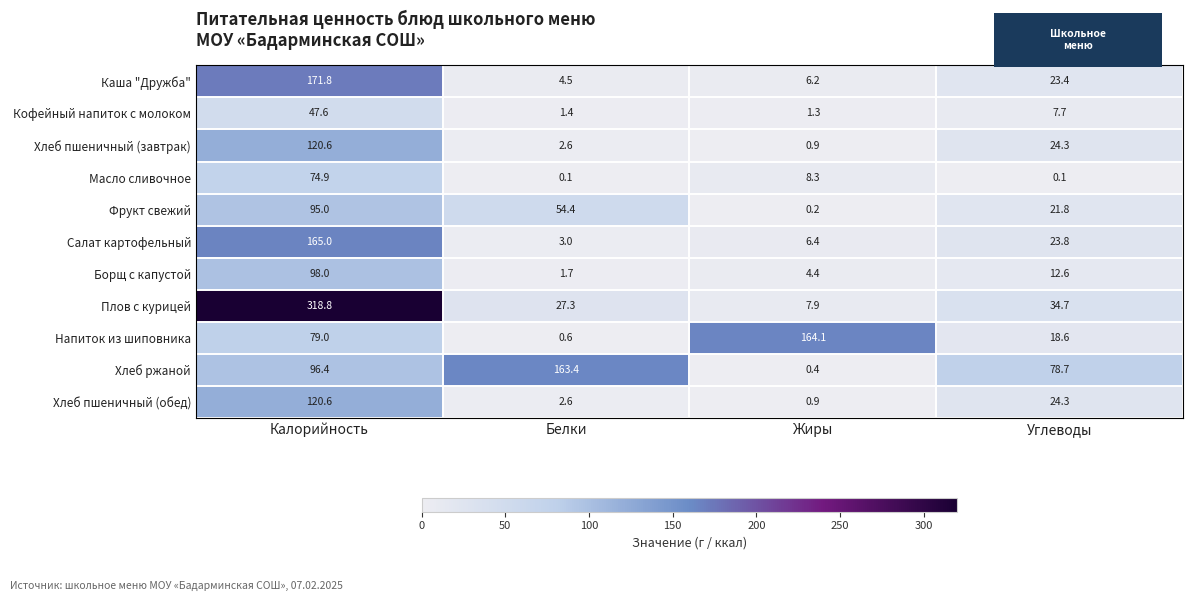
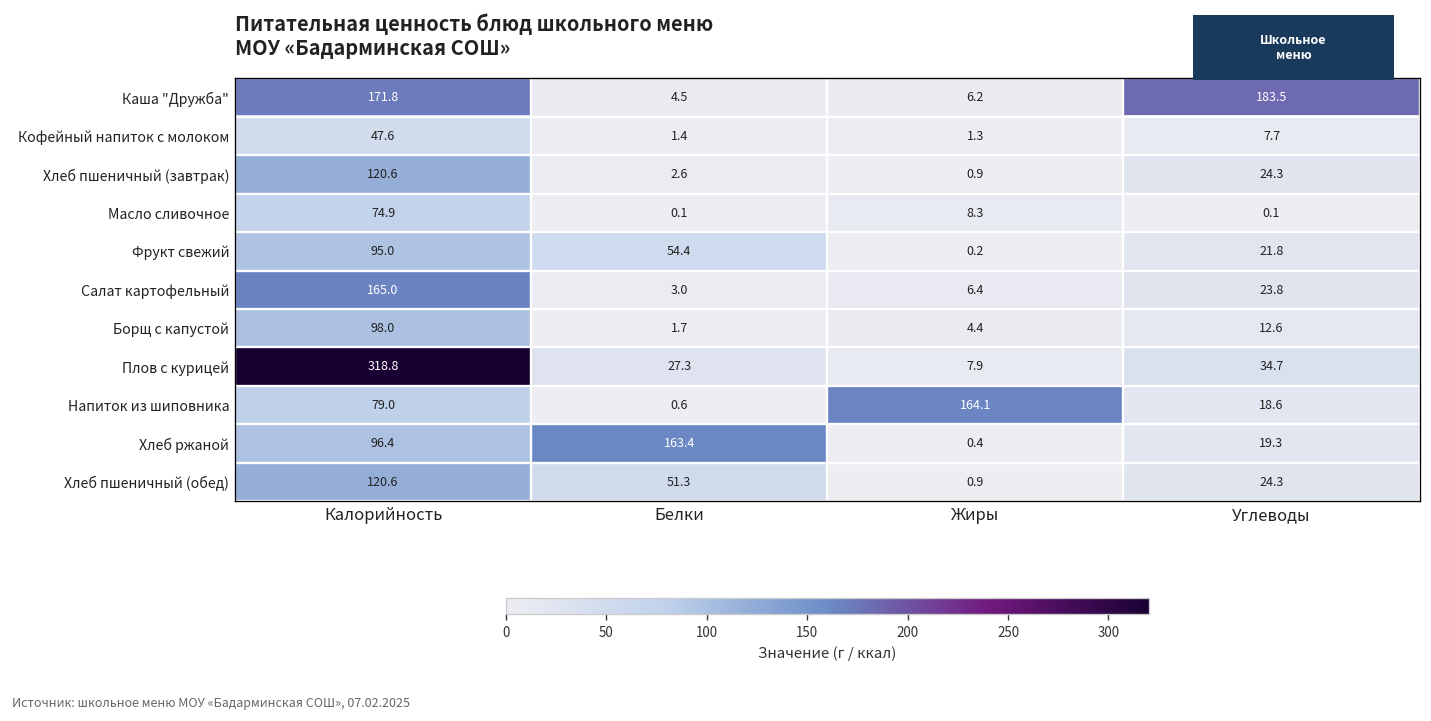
  {
    "Каша \"Дружба\"": {
      "Калорийность": 171.8,
      "Белки": 4.5,
      "Жиры": 6.2,
-     "Углеводы": 23.4
+     "Углеводы": 183.5
    },
    "Кофейный напиток с молоком": {
      "Калорийность": 47.6,
      "Белки": 1.4,
      "Жиры": 1.3,
      "Углеводы": 7.7
    },
    "Хлеб пшеничный (завтрак)": {
      "Калорийность": 120.6,
      "Белки": 2.6,
      "Жиры": 0.9,
      "Углеводы": 24.3
    },
    "Масло сливочное": {
      "Калорийность": 74.9,
      "Белки": 0.1,
      "Жиры": 8.3,
      "Углеводы": 0.1
    },
    "Фрукт свежий": {
      "Калорийность": 95.0,
      "Белки": 54.4,
      "Жиры": 0.2,
      "Углеводы": 21.8
    },
    "Салат картофельный": {
      "Калорийность": 165.0,
      "Белки": 3.0,
      "Жиры": 6.4,
      "Углеводы": 23.8
    },
    "Борщ с капустой": {
      "Калорийность": 98.0,
      "Белки": 1.7,
      "Жиры": 4.4,
      "Углеводы": 12.6
    },
    "Плов с курицей": {
      "Калорийность": 318.8,
      "Белки": 27.3,
      "Жиры": 7.9,
      "Углеводы": 34.7
    },
    "Напиток из шиповника": {
      "Калорийность": 79.0,
      "Белки": 0.6,
      "Жиры": 164.1,
      "Углеводы": 18.6
    },
    "Хлеб ржаной": {
      "Калорийность": 96.4,
      "Белки": 163.4,
      "Жиры": 0.4,
-     "Углеводы": 78.7
+     "Углеводы": 19.3
    },
    "Хлеб пшеничный (обед)": {
      "Калорийность": 120.6,
-     "Белки": 2.6,
+     "Белки": 51.3,
      "Жиры": 0.9,
      "Углеводы": 24.3
    }
  }
